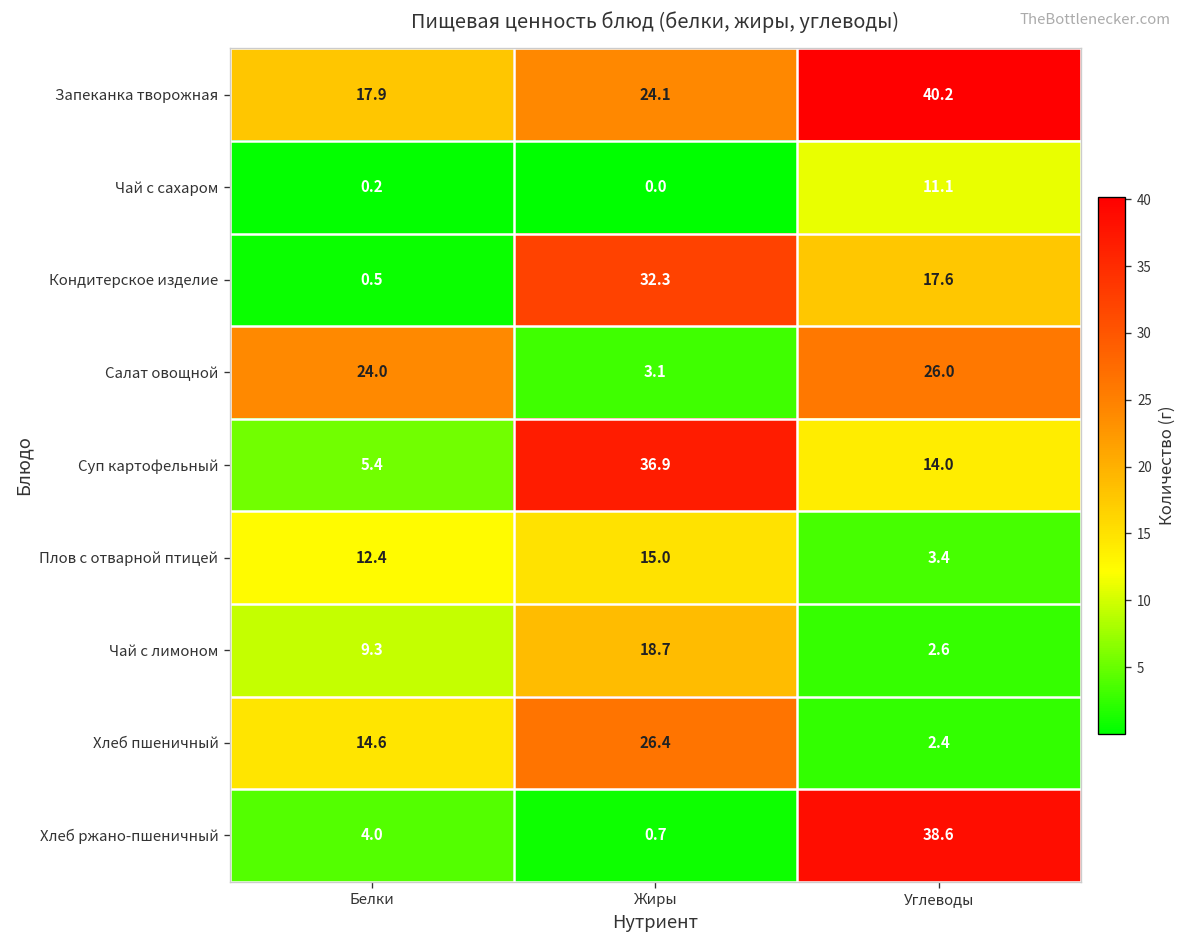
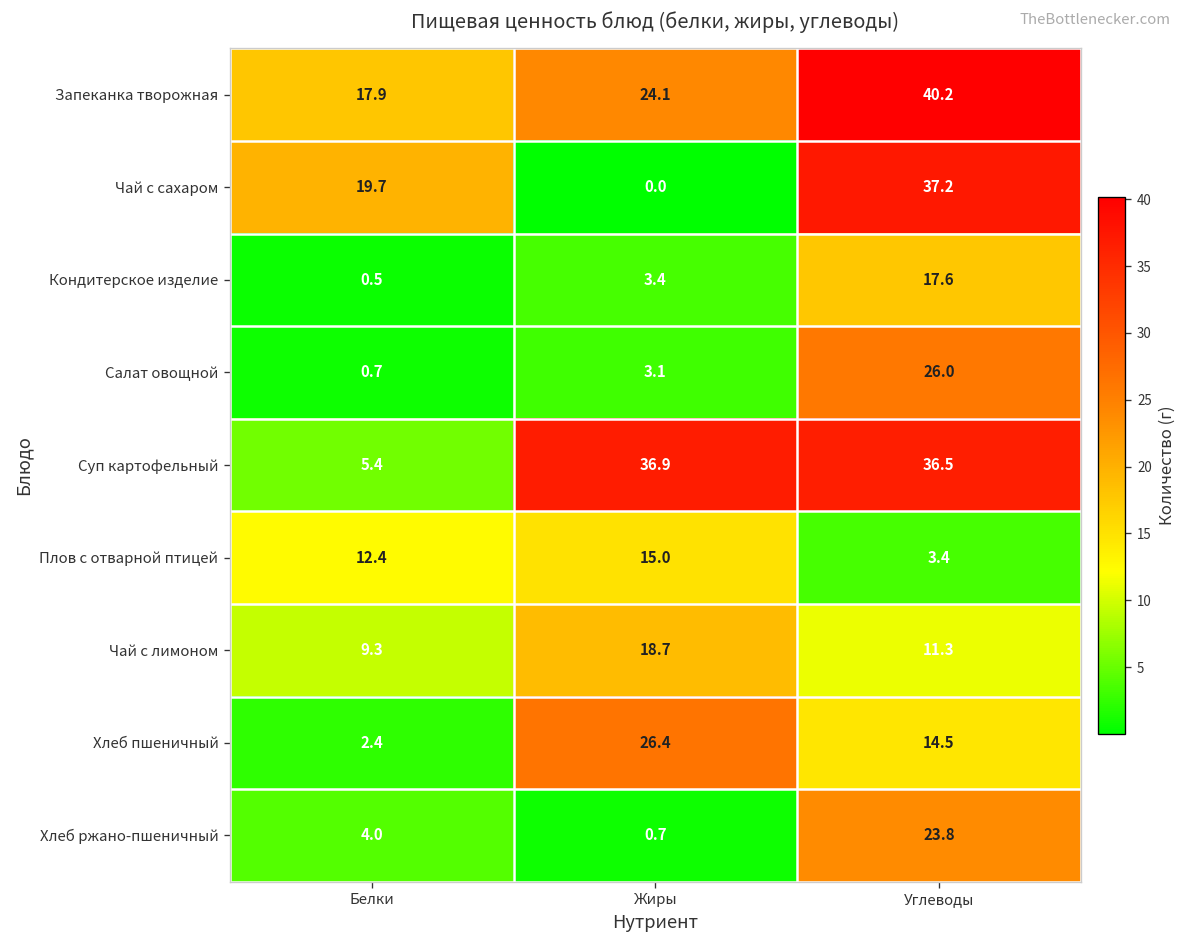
  {
    "Запеканка творожная": {
      "Белки": 17.9,
      "Жиры": 24.1,
      "Углеводы": 40.2
    },
    "Чай с сахаром": {
-     "Белки": 0.2,
+     "Белки": 19.7,
      "Жиры": 0.0,
-     "Углеводы": 11.1
+     "Углеводы": 37.2
    },
    "Кондитерское изделие": {
      "Белки": 0.5,
-     "Жиры": 32.3,
+     "Жиры": 3.4,
      "Углеводы": 17.6
    },
    "Салат овощной": {
-     "Белки": 24.0,
+     "Белки": 0.7,
      "Жиры": 3.1,
      "Углеводы": 26.0
    },
    "Суп картофельный": {
      "Белки": 5.4,
      "Жиры": 36.9,
-     "Углеводы": 14.0
+     "Углеводы": 36.5
    },
    "Плов с отварной птицей": {
      "Белки": 12.4,
      "Жиры": 15.0,
      "Углеводы": 3.4
    },
    "Чай с лимоном": {
      "Белки": 9.3,
      "Жиры": 18.7,
-     "Углеводы": 2.6
+     "Углеводы": 11.3
    },
    "Хлеб пшеничный": {
-     "Белки": 14.6,
+     "Белки": 2.4,
      "Жиры": 26.4,
-     "Углеводы": 2.4
+     "Углеводы": 14.5
    },
    "Хлеб ржано-пшеничный": {
      "Белки": 4.0,
      "Жиры": 0.7,
-     "Углеводы": 38.6
+     "Углеводы": 23.8
    }
  }
